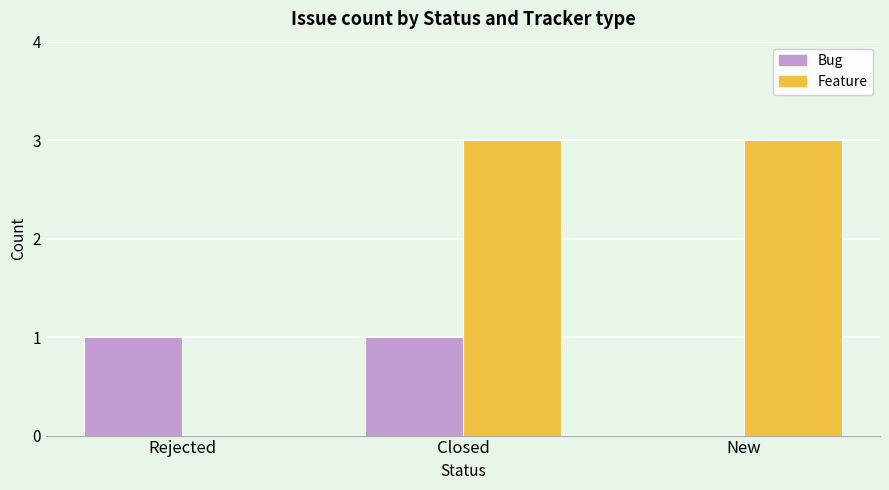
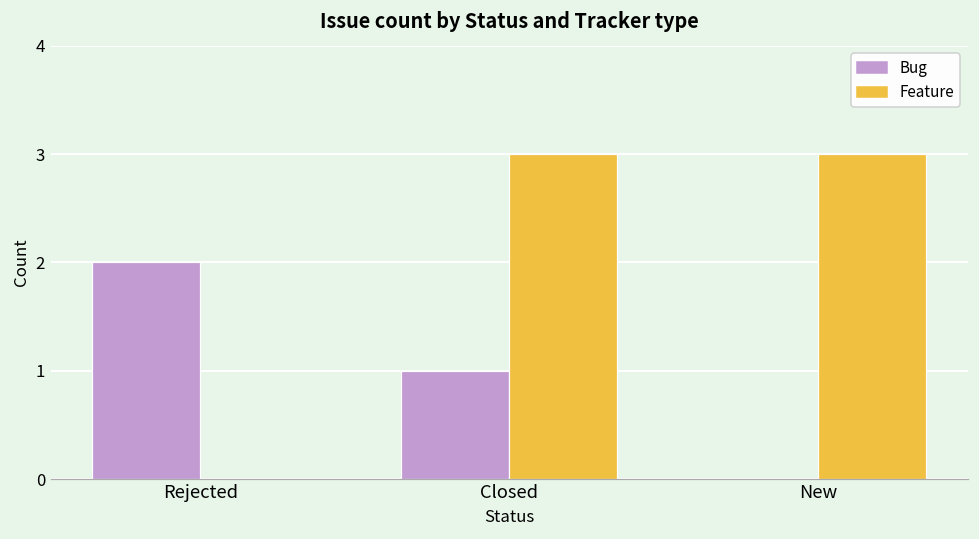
  {
    "Bug": {
-     "Rejected": 1,
+     "Rejected": 2,
      "Closed": 1,
      "New": 0
    },
    "Feature": {
      "Rejected": 0,
      "Closed": 3,
      "New": 3
    }
  }
